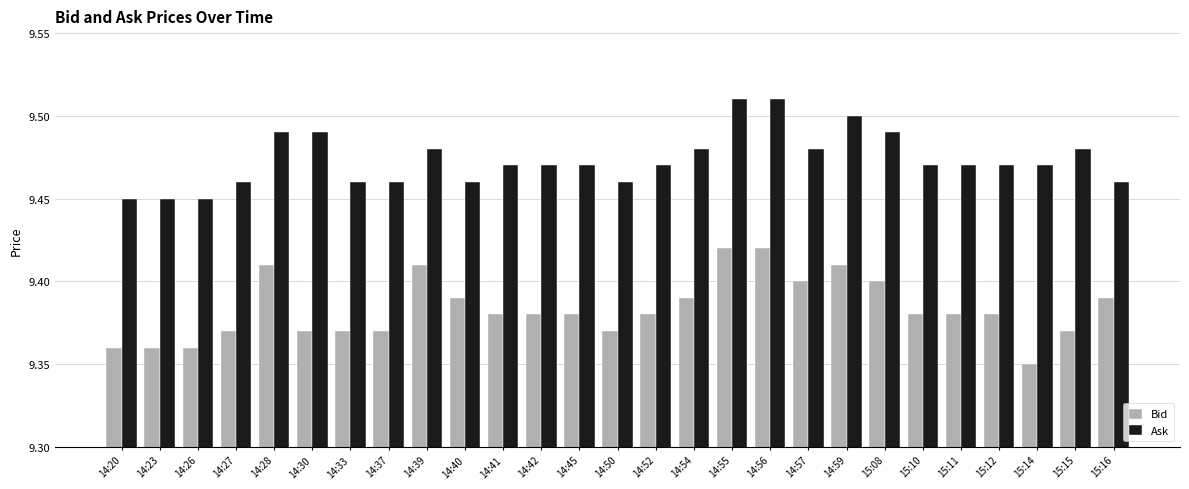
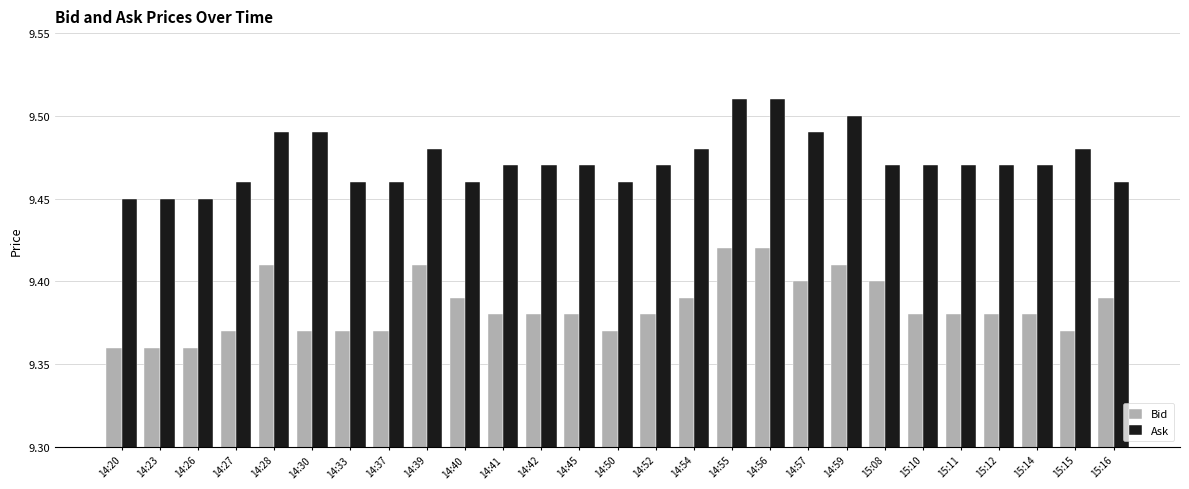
  {
    "Bid": {
      "14:20": 9.36,
      "14:23": 9.36,
      "14:26": 9.36,
      "14:27": 9.37,
      "14:28": 9.41,
      "14:30": 9.37,
      "14:33": 9.37,
      "14:37": 9.37,
      "14:39": 9.41,
      "14:40": 9.39,
      "14:41": 9.38,
      "14:42": 9.38,
      "14:45": 9.38,
      "14:50": 9.37,
      "14:52": 9.38,
      "14:54": 9.39,
      "14:55": 9.42,
      "14:56": 9.42,
      "14:57": 9.40,
      "14:59": 9.41,
      "15:08": 9.40,
      "15:10": 9.38,
      "15:11": 9.38,
      "15:12": 9.38,
-     "15:14": 9.35,
+     "15:14": 9.38,
      "15:15": 9.37,
      "15:16": 9.39
    },
    "Ask": {
      "14:20": 9.45,
      "14:23": 9.45,
      "14:26": 9.45,
      "14:27": 9.46,
      "14:28": 9.49,
      "14:30": 9.49,
      "14:33": 9.46,
      "14:37": 9.46,
      "14:39": 9.48,
      "14:40": 9.46,
      "14:41": 9.47,
      "14:42": 9.47,
      "14:45": 9.47,
      "14:50": 9.46,
      "14:52": 9.47,
      "14:54": 9.48,
      "14:55": 9.51,
      "14:56": 9.51,
-     "14:57": 9.48,
+     "14:57": 9.49,
      "14:59": 9.50,
-     "15:08": 9.49,
+     "15:08": 9.47,
      "15:10": 9.47,
      "15:11": 9.47,
      "15:12": 9.47,
      "15:14": 9.47,
      "15:15": 9.48,
      "15:16": 9.46
    }
  }
